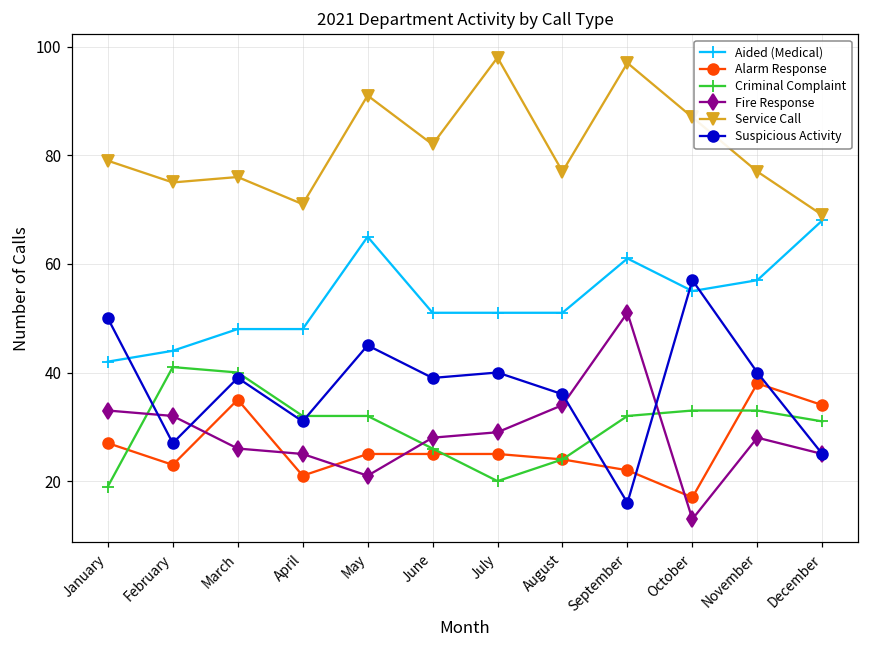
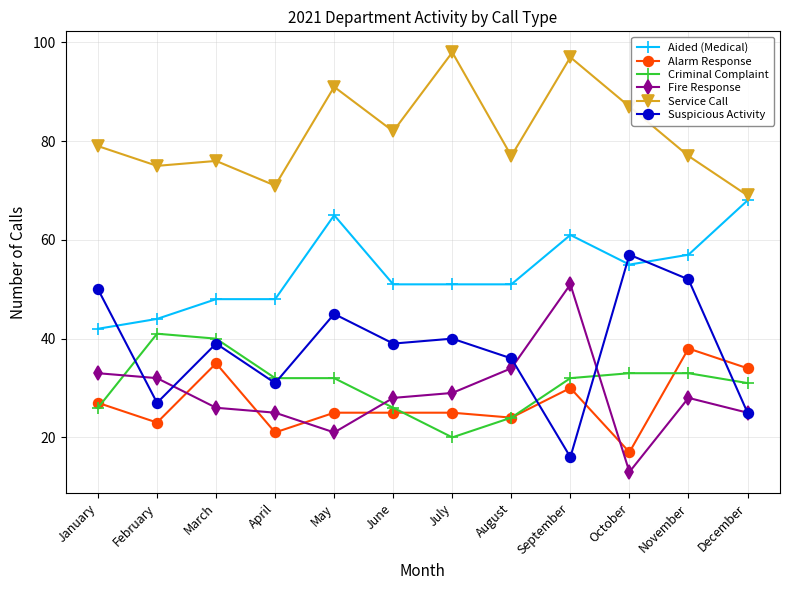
  {
    "Aided (Medical)": {
      "January": 42,
      "February": 44,
      "March": 48,
      "April": 48,
      "May": 65,
      "June": 51,
      "July": 51,
      "August": 51,
      "September": 61,
      "October": 55,
      "November": 57,
      "December": 68
    },
    "Alarm Response": {
      "January": 27,
      "February": 23,
      "March": 35,
      "April": 21,
      "May": 25,
      "June": 25,
      "July": 25,
-     "September": 22,
+     "September": 30,
      "October": 17,
      "November": 38,
      "December": 34
    },
    "Criminal Complaint": {
-     "January": 19,
+     "January": 26,
      "February": 41,
      "March": 40,
      "April": 32,
      "May": 32,
      "June": 26,
      "July": 20,
      "September": 32,
      "October": 33,
      "November": 33,
      "December": 31
    },
    "Fire Response": {
      "January": 33,
      "February": 32,
      "March": 26,
      "April": 25,
      "May": 21,
      "June": 28,
      "July": 29,
      "August": 34,
      "September": 51,
      "October": 13,
      "November": 28
    },
    "Service Call": {
      "January": 79,
      "February": 75,
      "March": 76,
      "April": 71,
      "May": 91,
      "June": 82,
      "July": 98,
      "August": 77,
      "September": 97,
      "October": 87,
      "November": 77,
      "December": 69
    },
    "Suspicious Activity": {
      "January": 50,
      "February": 27,
      "March": 39,
      "April": 31,
      "May": 45,
      "June": 39,
      "July": 40,
      "August": 36,
      "September": 16,
      "October": 57,
-     "November": 40
+     "November": 52
    }
  }
